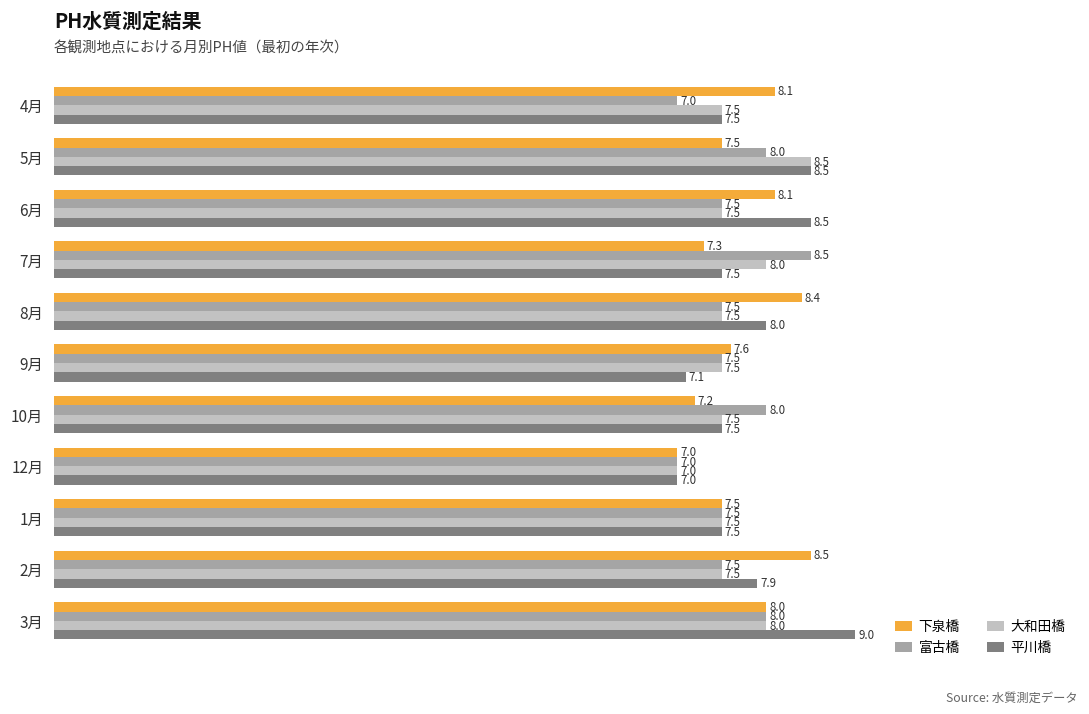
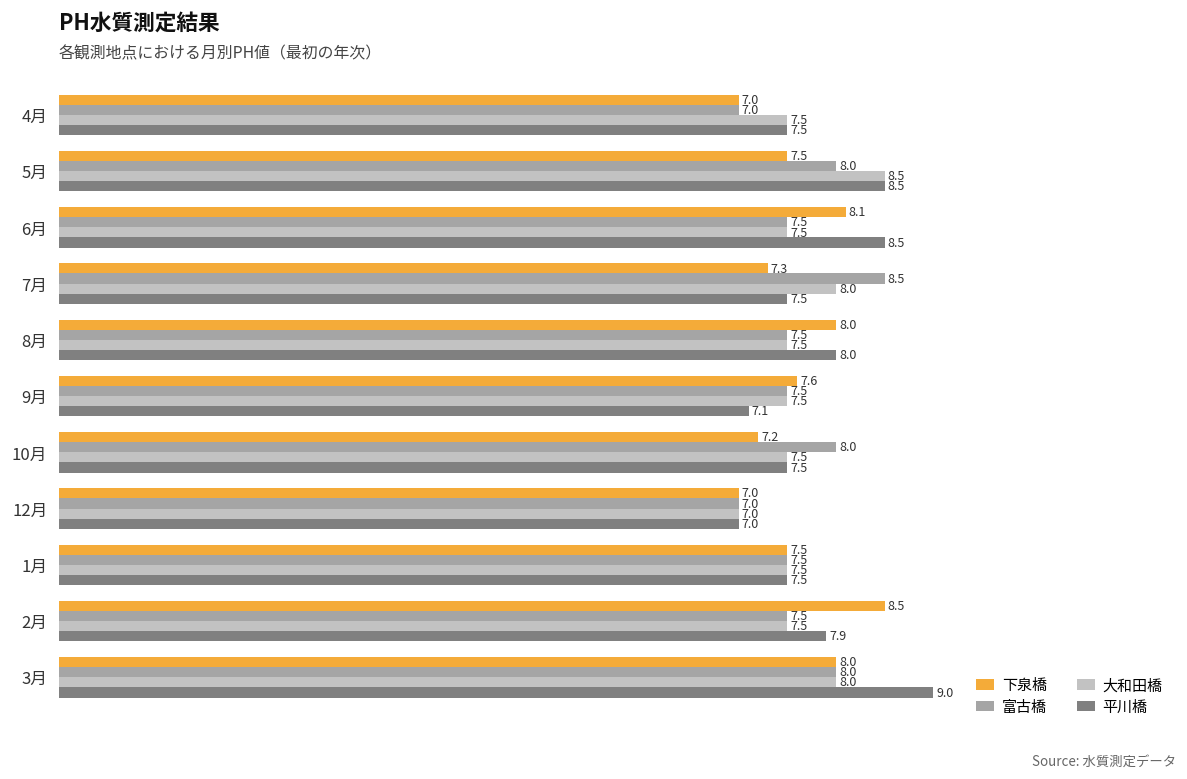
  {
    "下泉橋": {
-     "4月": 8.1,
+     "4月": 7.0,
      "5月": 7.5,
      "6月": 8.1,
      "7月": 7.3,
-     "8月": 8.4,
+     "8月": 8.0,
      "9月": 7.6,
      "10月": 7.2,
      "1月": 7.5,
      "2月": 8.5
    },
    "平川橋": {
      "4月": 7.5,
      "6月": 8.5,
      "7月": 7.5,
      "8月": 8.0,
      "9月": 7.1,
      "12月": 7.0,
      "2月": 7.9,
      "3月": 9.0
    }
  }
